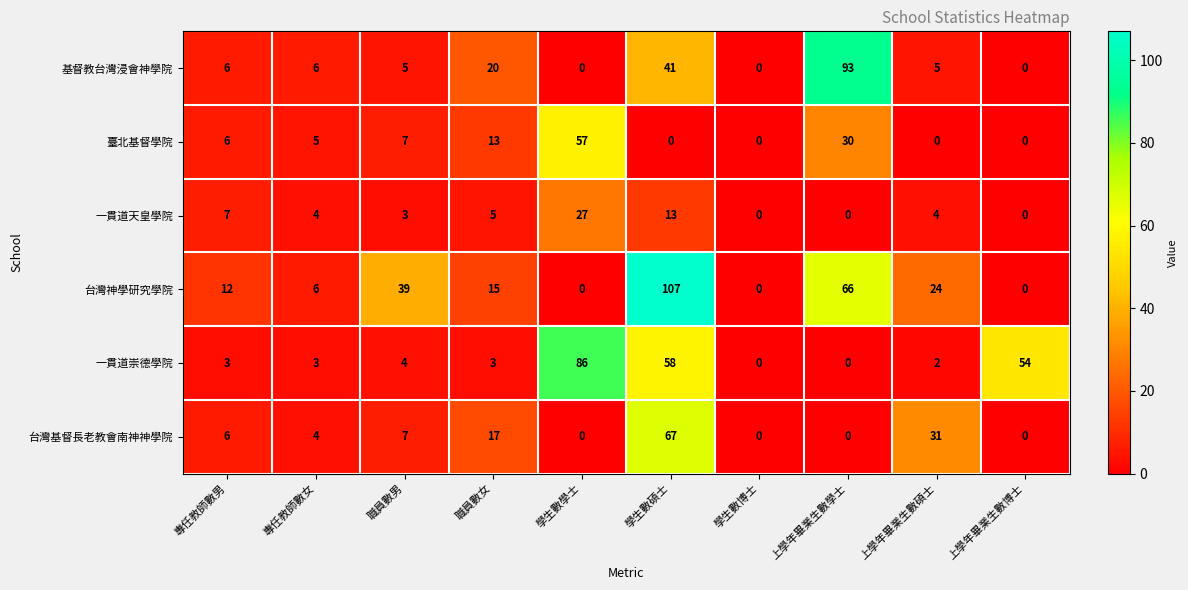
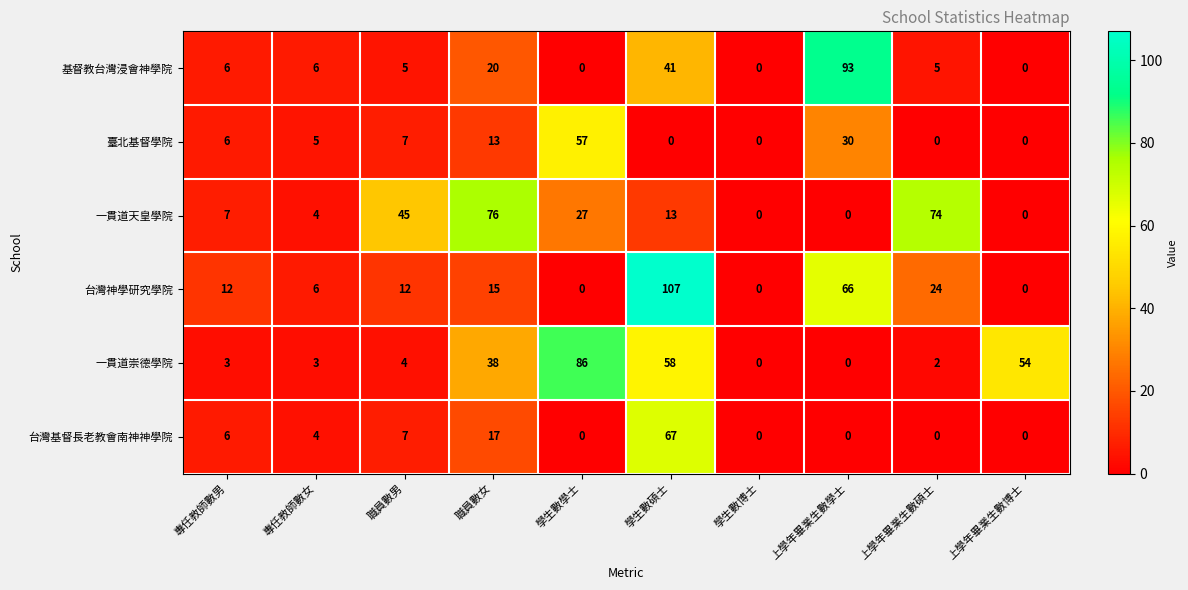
  {
    "基督教台灣浸會神學院": {
      "專任教師數男": 6,
      "專任教師數女": 6,
      "職員數男": 5,
      "職員數女": 20,
      "學生數學士": 0,
      "學生數碩士": 41,
      "學生數博士": 0,
      "上學年畢業生數學士": 93,
      "上學年畢業生數碩士": 5,
      "上學年畢業生數博士": 0
    },
    "臺北基督學院": {
      "專任教師數男": 6,
      "專任教師數女": 5,
      "職員數男": 7,
      "職員數女": 13,
      "學生數學士": 57,
      "學生數碩士": 0,
      "學生數博士": 0,
      "上學年畢業生數學士": 30,
      "上學年畢業生數碩士": 0,
      "上學年畢業生數博士": 0
    },
    "一貫道天皇學院": {
      "專任教師數男": 7,
      "專任教師數女": 4,
-     "職員數男": 3,
-     "職員數女": 5,
+     "職員數男": 45,
+     "職員數女": 76,
      "學生數學士": 27,
      "學生數碩士": 13,
      "學生數博士": 0,
      "上學年畢業生數學士": 0,
-     "上學年畢業生數碩士": 4,
+     "上學年畢業生數碩士": 74,
      "上學年畢業生數博士": 0
    },
    "台灣神學研究學院": {
      "專任教師數男": 12,
      "專任教師數女": 6,
-     "職員數男": 39,
+     "職員數男": 12,
      "職員數女": 15,
      "學生數學士": 0,
      "學生數碩士": 107,
      "學生數博士": 0,
      "上學年畢業生數學士": 66,
      "上學年畢業生數碩士": 24,
      "上學年畢業生數博士": 0
    },
    "一貫道崇德學院": {
      "專任教師數男": 3,
      "專任教師數女": 3,
      "職員數男": 4,
-     "職員數女": 3,
+     "職員數女": 38,
      "學生數學士": 86,
      "學生數碩士": 58,
      "學生數博士": 0,
      "上學年畢業生數學士": 0,
      "上學年畢業生數碩士": 2,
      "上學年畢業生數博士": 54
    },
    "台灣基督長老教會南神神學院": {
      "專任教師數男": 6,
      "專任教師數女": 4,
      "職員數男": 7,
      "職員數女": 17,
      "學生數學士": 0,
      "學生數碩士": 67,
      "學生數博士": 0,
      "上學年畢業生數學士": 0,
-     "上學年畢業生數碩士": 31,
+     "上學年畢業生數碩士": 0,
      "上學年畢業生數博士": 0
    }
  }
